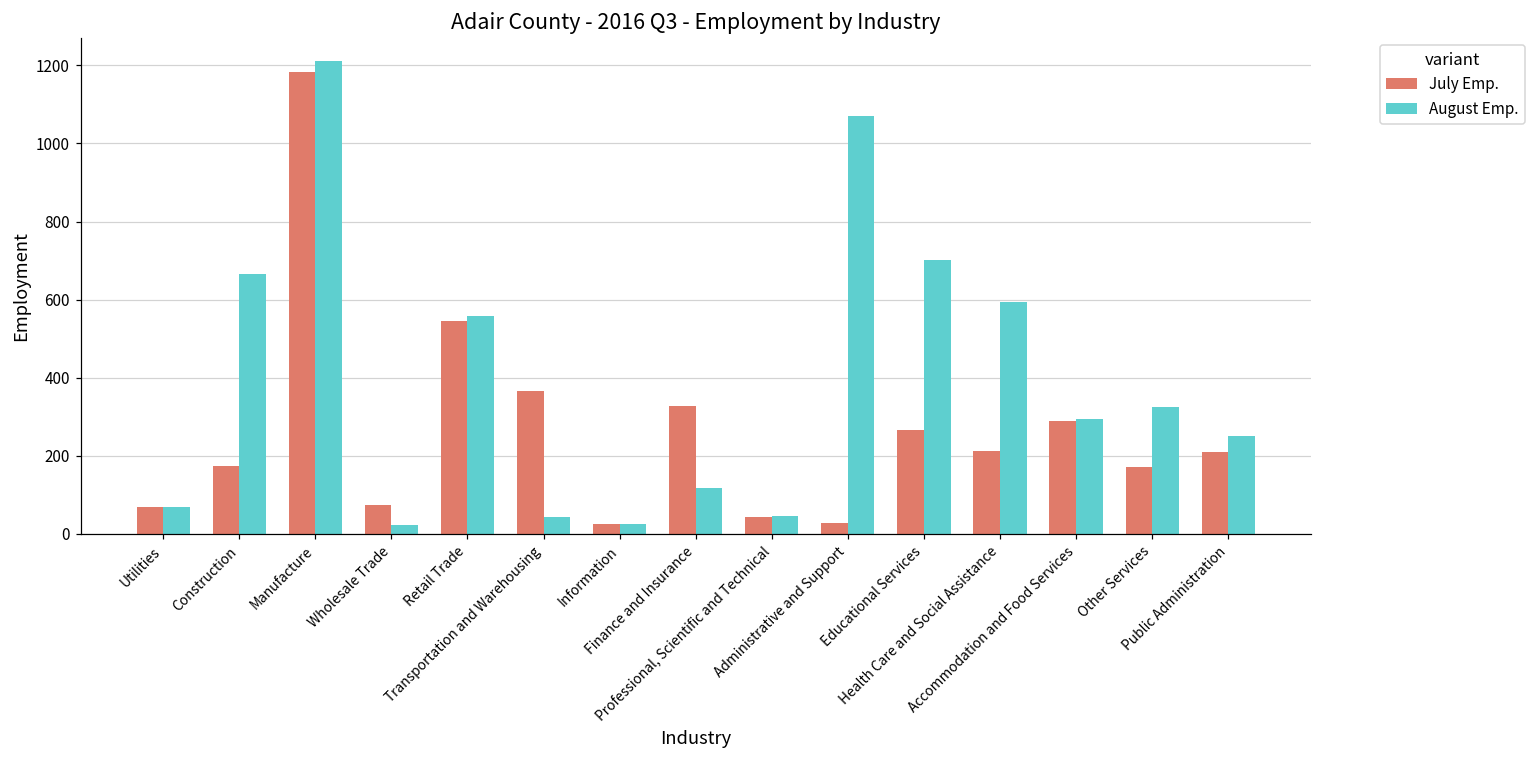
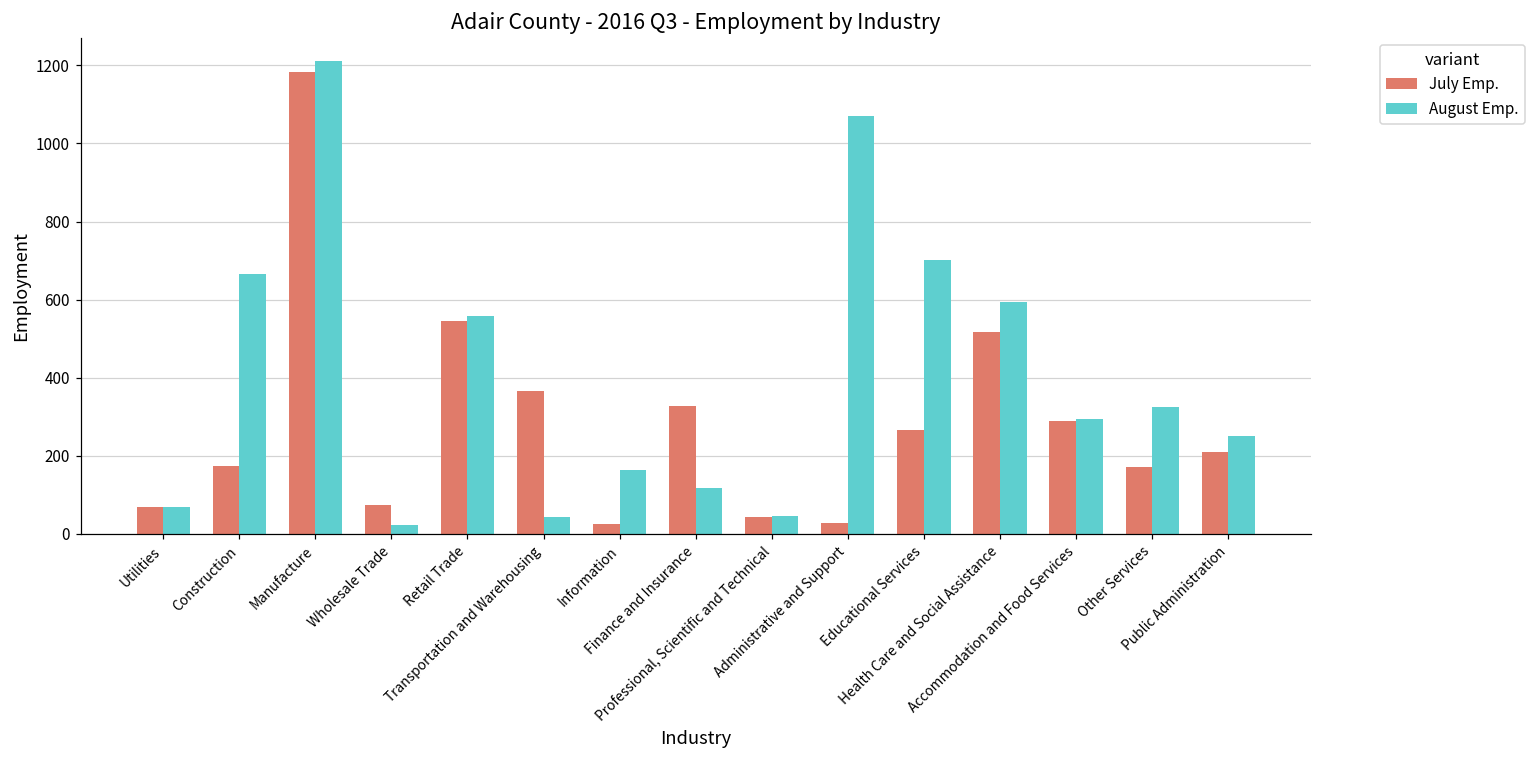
  {
    "July Emp.": {
      "Utilities": 70,
      "Construction": 180,
      "Manufacture": 1180,
      "Wholesale Trade": 80,
      "Retail Trade": 550,
      "Transportation and Warehousing": 370,
      "Information": 30,
      "Finance and Insurance": 330,
      "Professional, Scientific and Technical": 40,
      "Administrative and Support": 30,
      "Educational Services": 270,
-     "Health Care and Social Assistance": 210,
+     "Health Care and Social Assistance": 520,
      "Accommodation and Food Services": 290,
      "Other Services": 170,
      "Public Administration": 210
    },
    "August Emp.": {
      "Utilities": 70,
      "Construction": 670,
      "Manufacture": 1210,
      "Wholesale Trade": 20,
      "Retail Trade": 560,
      "Transportation and Warehousing": 40,
-     "Information": 30,
+     "Information": 160,
      "Finance and Insurance": 120,
      "Professional, Scientific and Technical": 50,
      "Administrative and Support": 1070,
      "Educational Services": 700,
      "Health Care and Social Assistance": 590,
      "Accommodation and Food Services": 300,
      "Other Services": 320,
      "Public Administration": 250
    }
  }
